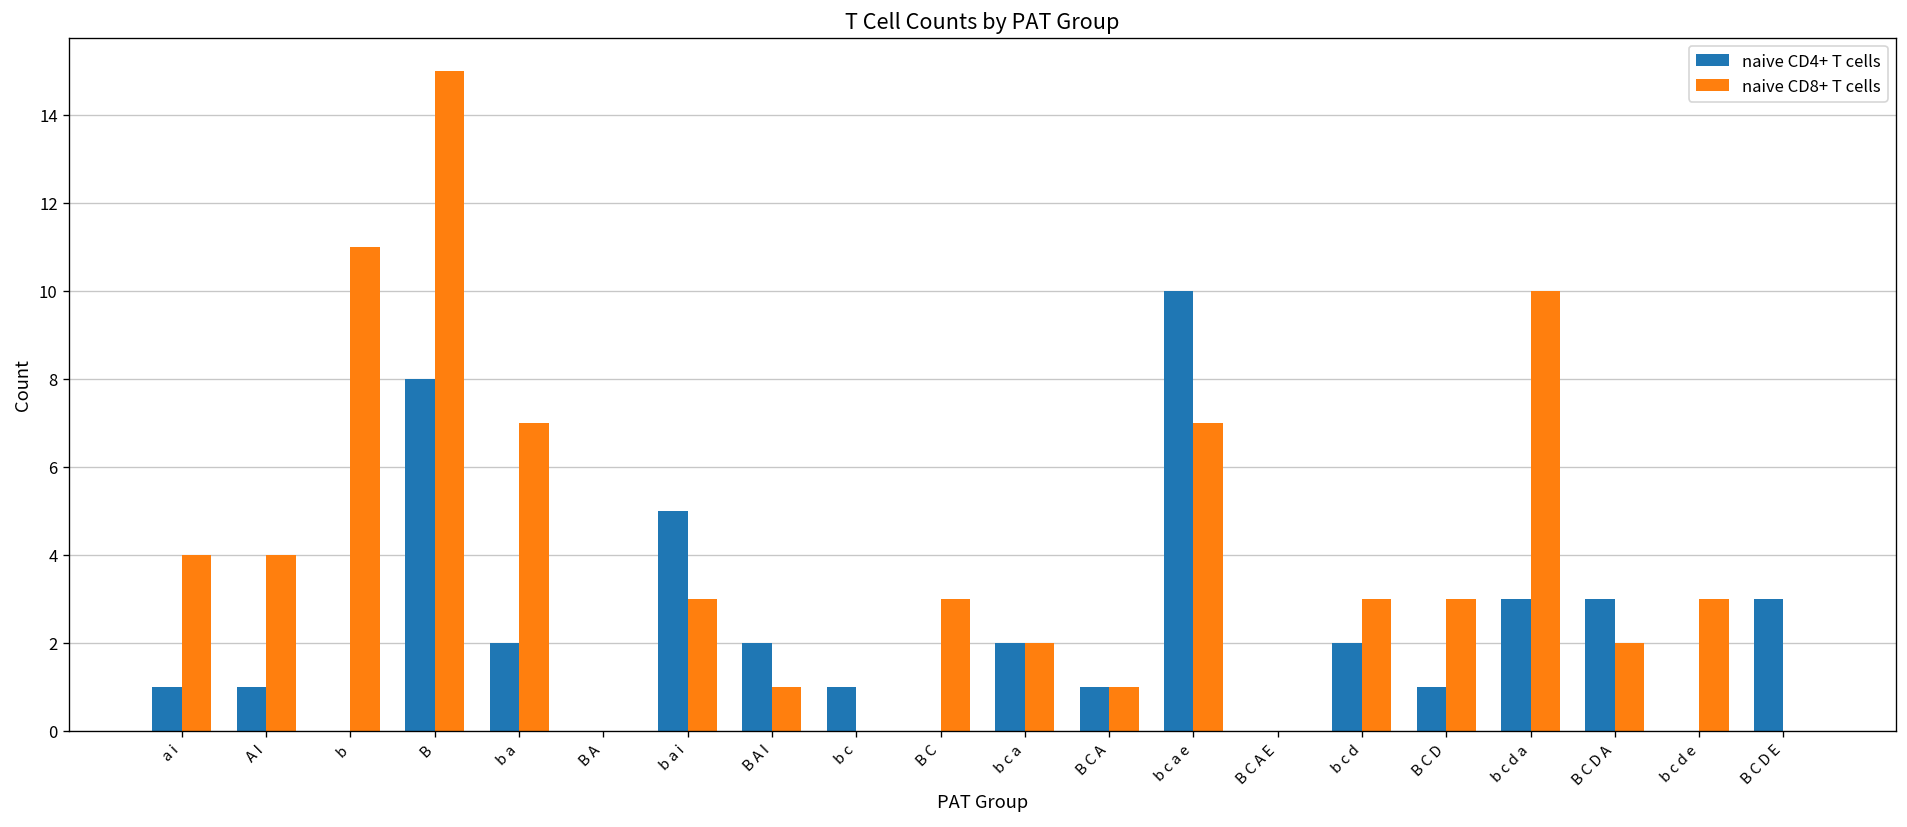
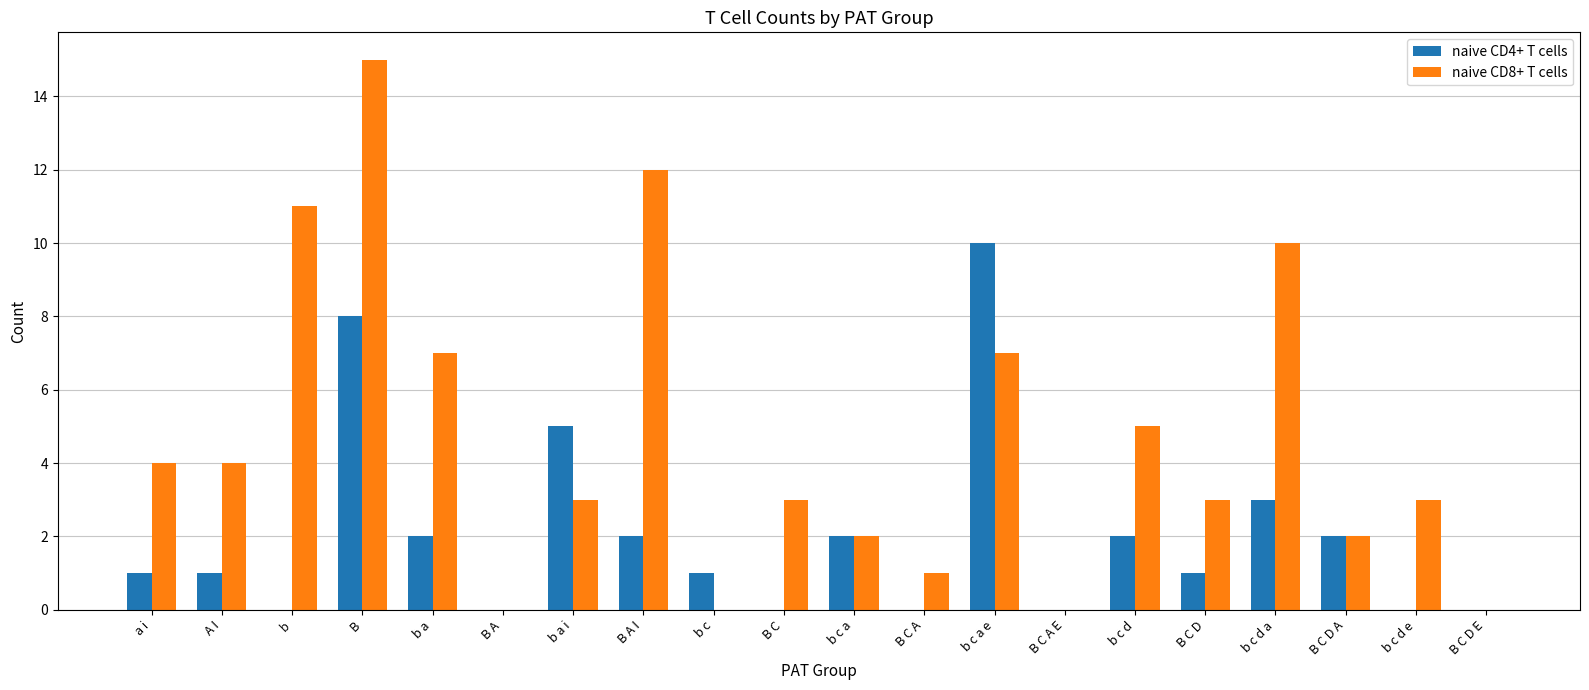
  {
    "naive CD4+ T cells": {
      "a i": 1,
      "A I": 1,
      "b": 0,
      "B": 8,
      "b a": 2,
      "B A": 0,
      "b a i": 5,
      "B A I": 2,
      "b c": 1,
      "B C": 0,
      "b c a": 2,
-     "B C A": 1,
+     "B C A": 0,
      "b c a e": 10,
      "B C A E": 0,
      "b c d": 2,
      "B C D": 1,
      "b c d a": 3,
-     "B C D A": 3,
+     "B C D A": 2,
      "b c d e": 0,
-     "B C D E": 3
+     "B C D E": 0
    },
    "naive CD8+ T cells": {
      "a i": 4,
      "A I": 4,
      "b": 11,
      "B": 15,
      "b a": 7,
      "B A": 0,
      "b a i": 3,
-     "B A I": 1,
+     "B A I": 12,
      "b c": 0,
      "B C": 3,
      "b c a": 2,
      "B C A": 1,
      "b c a e": 7,
      "B C A E": 0,
-     "b c d": 3,
+     "b c d": 5,
      "B C D": 3,
      "b c d a": 10,
      "B C D A": 2,
      "b c d e": 3,
      "B C D E": 0
    }
  }
